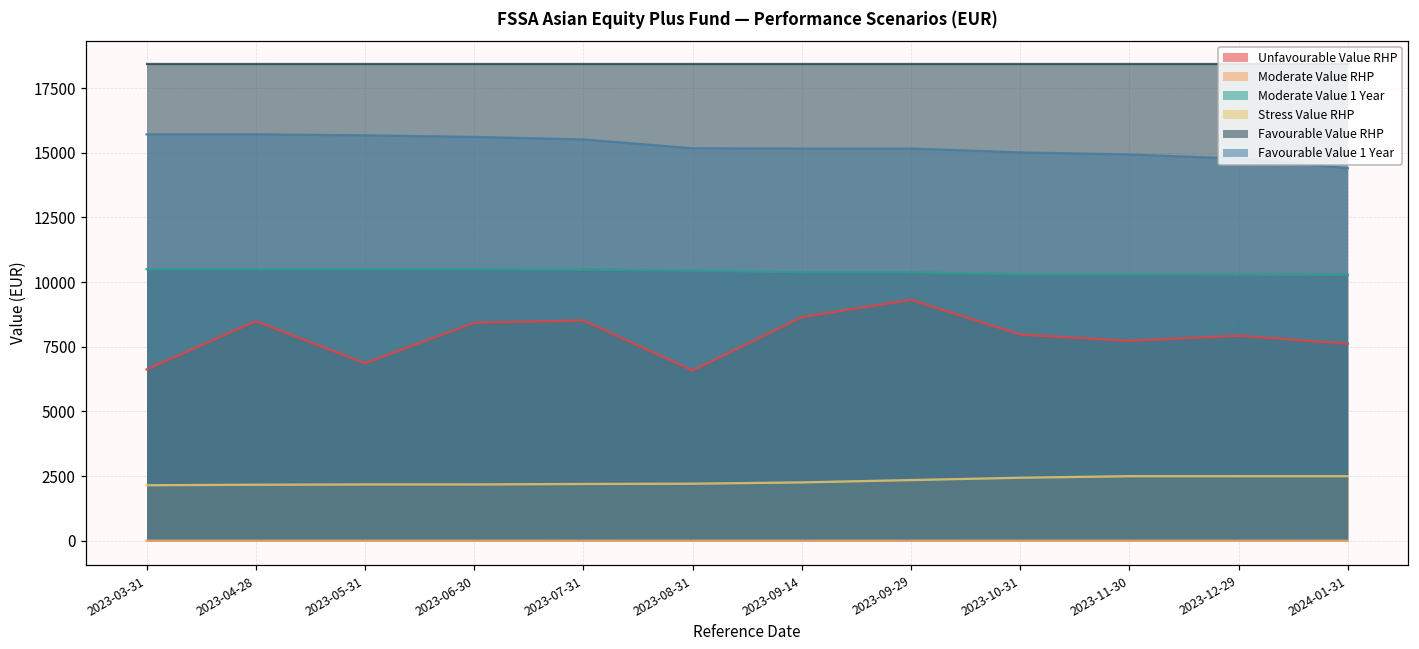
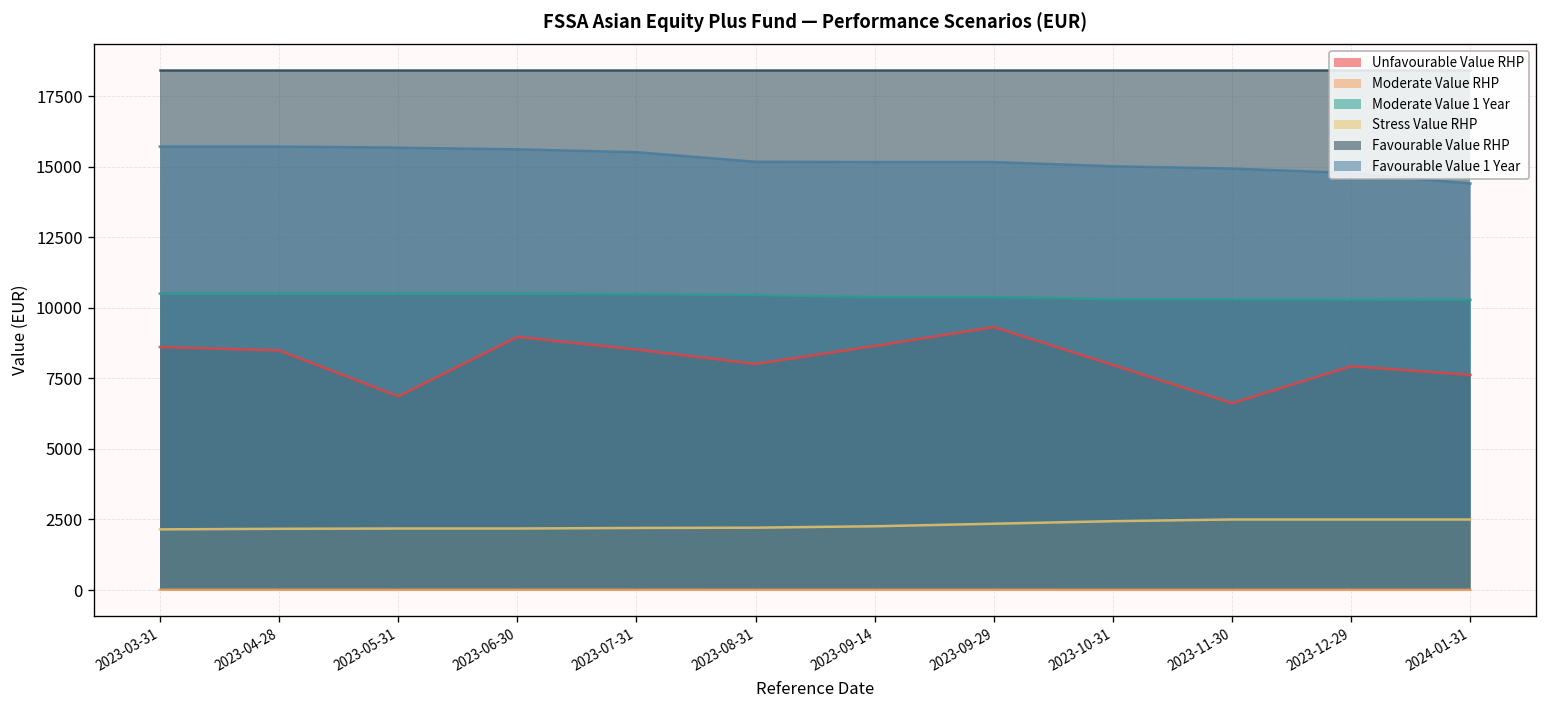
  {
    "Unfavourable Value RHP": {
-     "2023-03-31": 6600,
+     "2023-03-31": 8600,
      "2023-04-28": 8500,
      "2023-05-31": 6900,
-     "2023-06-30": 8400,
+     "2023-06-30": 9000,
      "2023-07-31": 8500,
-     "2023-08-31": 6600,
+     "2023-08-31": 8000,
      "2023-09-14": 8600,
      "2023-09-29": 9300,
      "2023-10-31": 8000,
-     "2023-11-30": 7700,
+     "2023-11-30": 6600,
      "2023-12-29": 7900,
      "2024-01-31": 7600
    },
    "Favourable Value RHP": {
      "2023-03-31": 18400,
      "2023-04-28": 18400,
      "2023-05-31": 18400,
      "2023-06-30": 18400,
      "2023-07-31": 18400,
      "2023-08-31": 18400,
      "2023-09-14": 18400,
      "2023-09-29": 18400,
      "2023-10-31": 18400,
      "2023-11-30": 18400
    }
  }
